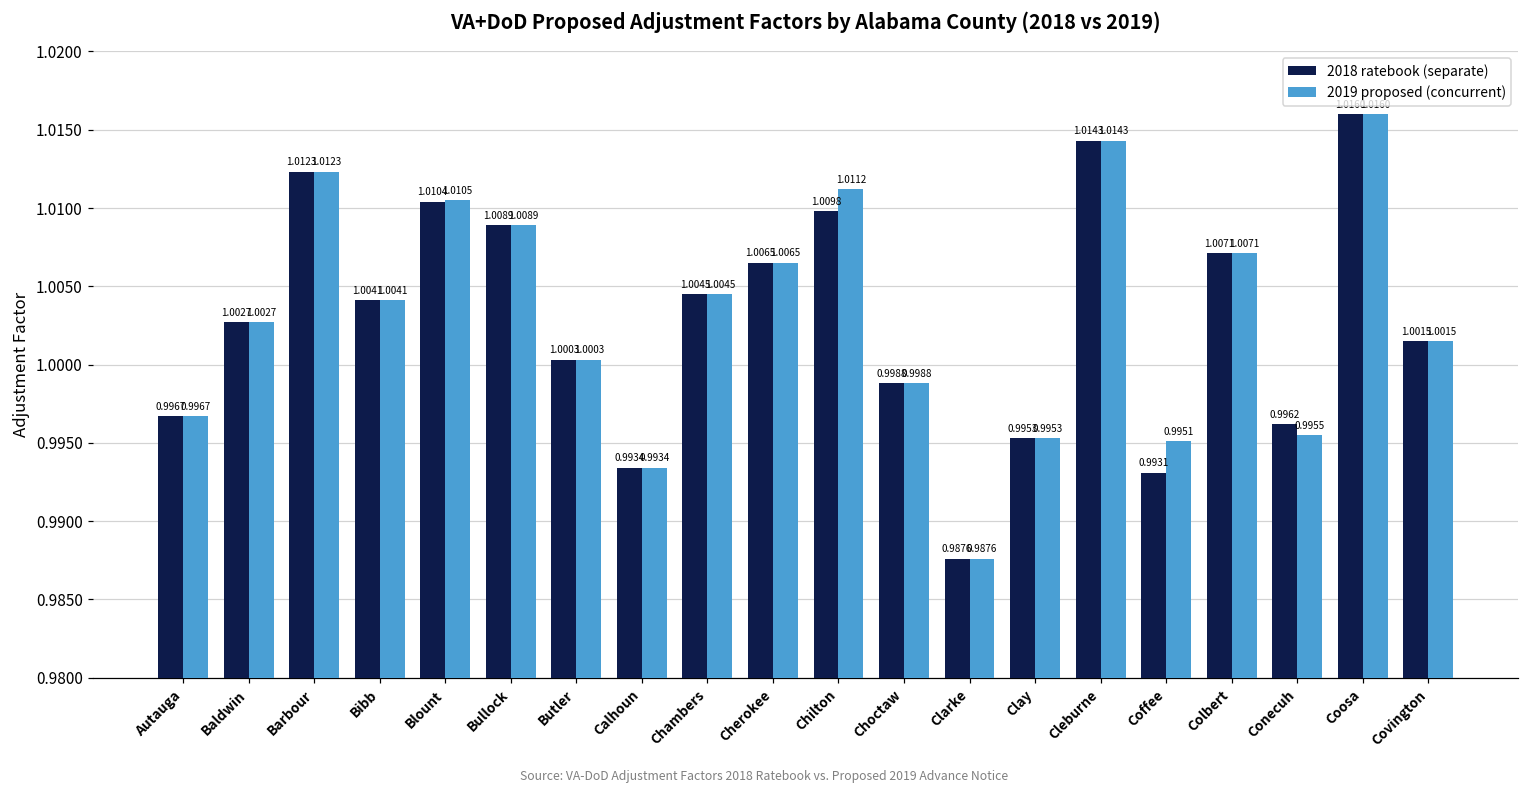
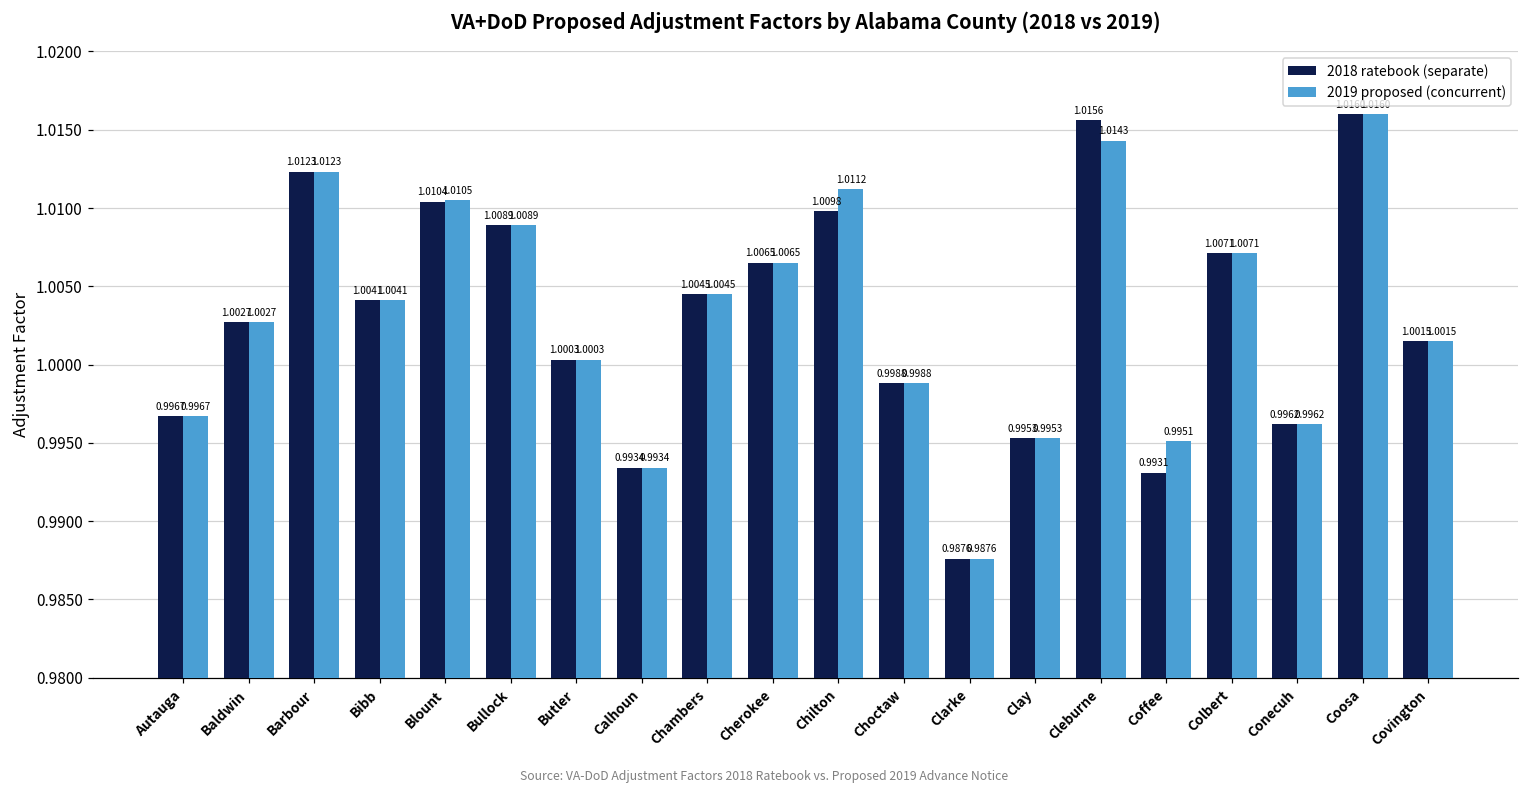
  {
    "2018 ratebook (separate)": {
      "Chilton": 1.0098,
-     "Cleburne": 1.0143,
+     "Cleburne": 1.0156,
      "Coffee": 0.9931,
      "Conecuh": 0.9962
    },
    "2019 proposed (concurrent)": {
      "Chilton": 1.0112,
      "Coffee": 0.9951,
-     "Conecuh": 0.9955
+     "Conecuh": 0.9962
    }
  }
